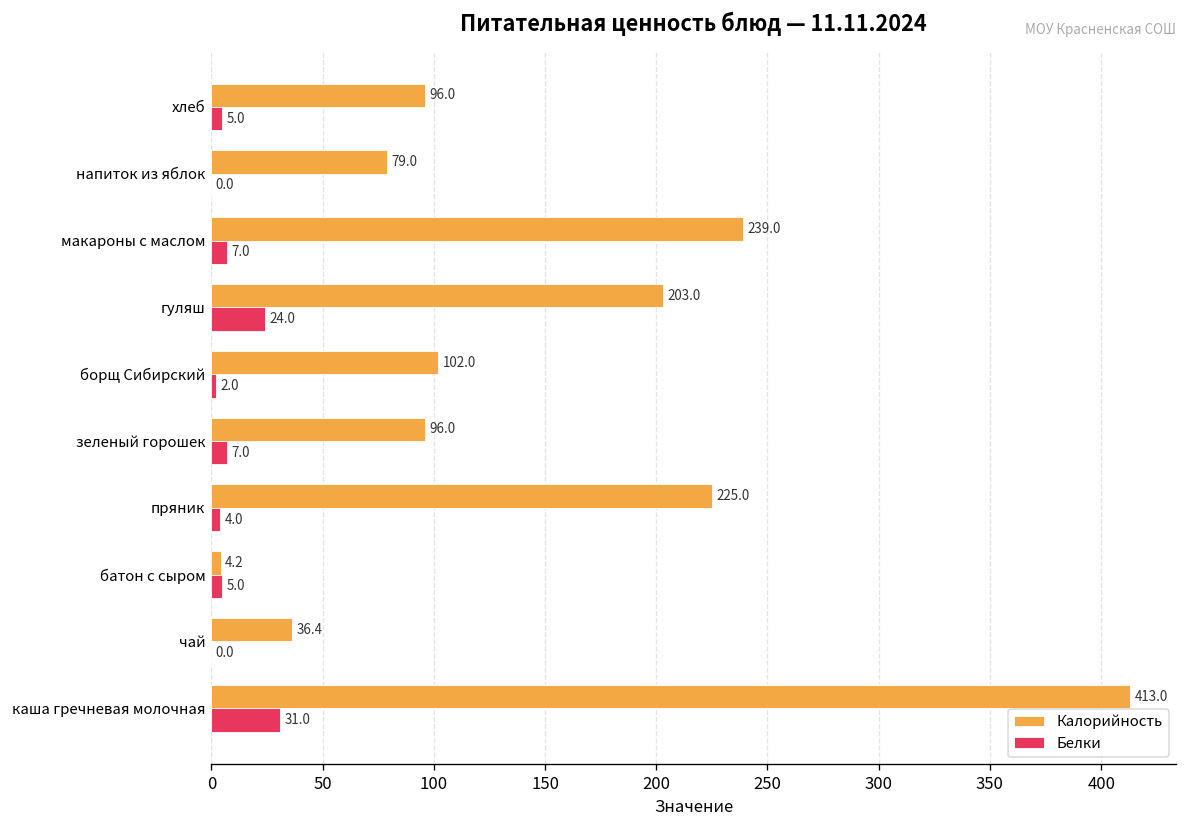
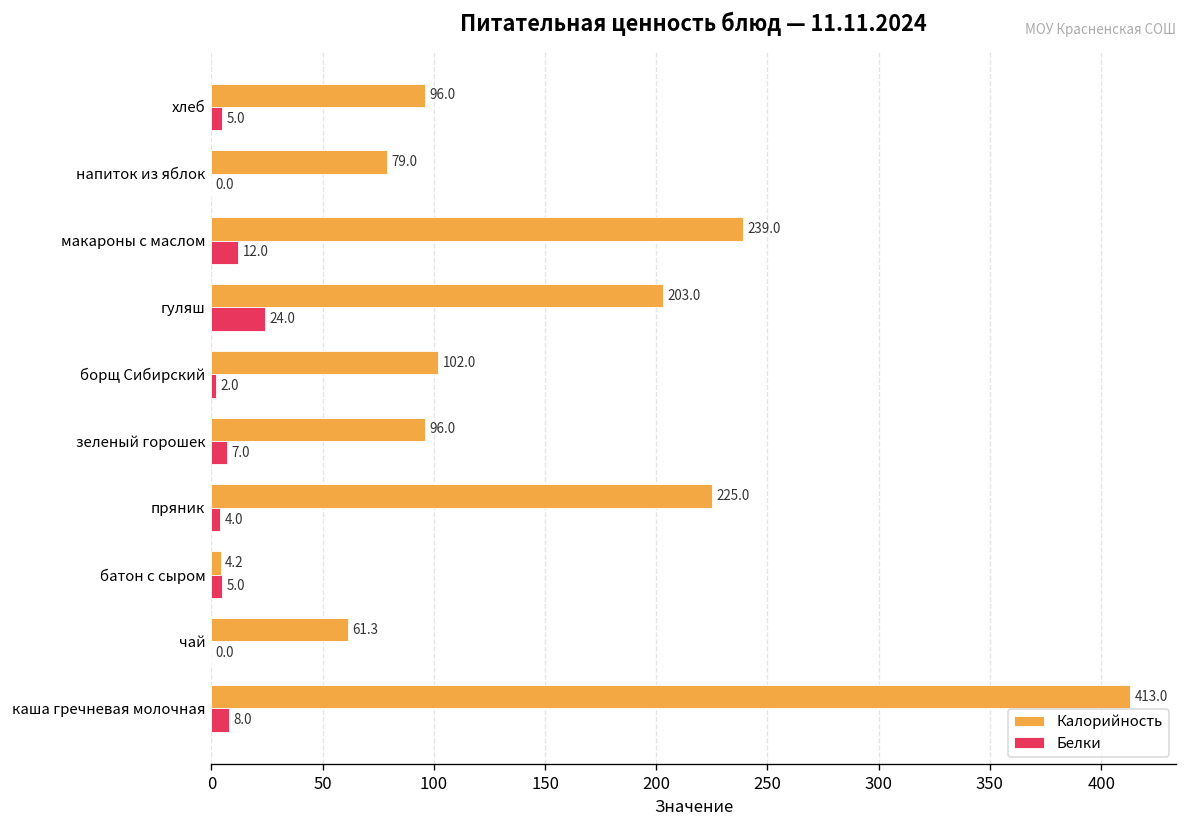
  {
    "Калорийность": {
      "хлеб": 96.0,
      "напиток из яблок": 79.0,
      "макароны с маслом": 239.0,
      "гуляш": 203.0,
      "борщ Сибирский": 102.0,
      "зеленый горошек": 96.0,
      "пряник": 225.0,
      "батон с сыром": 4.2,
-     "чай": 36.4,
+     "чай": 61.3,
      "каша гречневая молочная": 413.0
    },
    "Белки": {
      "хлеб": 5.0,
      "напиток из яблок": 0.0,
-     "макароны с маслом": 7.0,
+     "макароны с маслом": 12.0,
      "гуляш": 24.0,
      "борщ Сибирский": 2.0,
      "зеленый горошек": 7.0,
      "пряник": 4.0,
      "батон с сыром": 5.0,
      "чай": 0.0,
-     "каша гречневая молочная": 31.0
+     "каша гречневая молочная": 8.0
    }
  }
